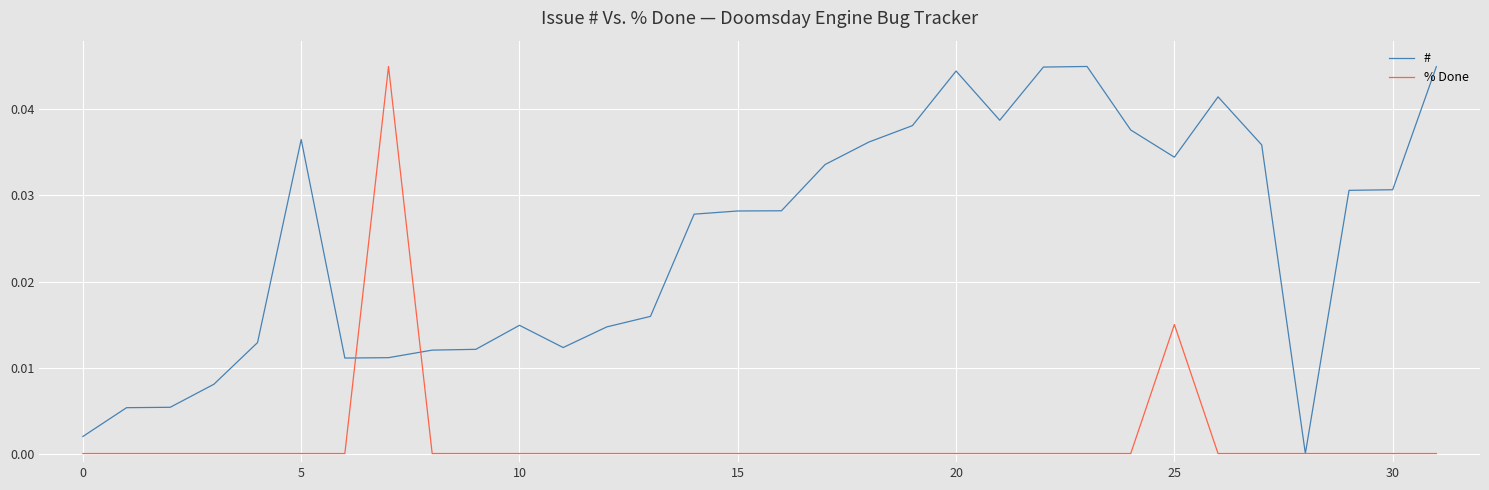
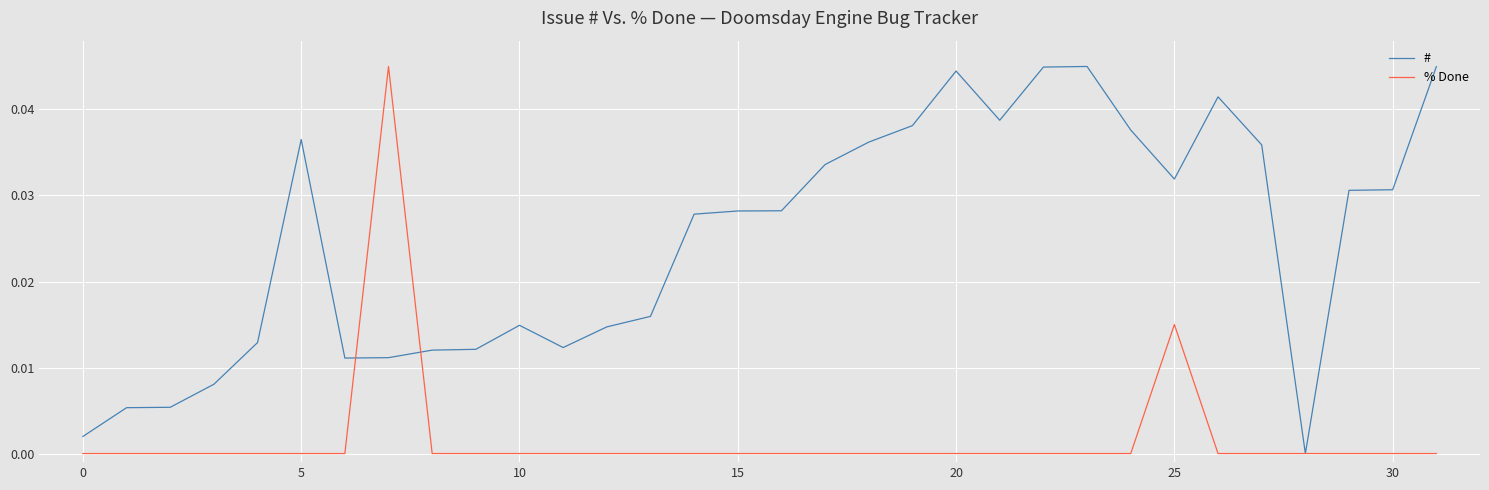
  {
    "#": {
      "0": 0.002,
      "5": 0.037,
      "10": 0.015,
      "15": 0.028,
      "20": 0.044,
-     "25": 0.034,
+     "25": 0.032,
      "30": 0.031
    },
    "% Done": {
      "0": 0.000,
      "5": 0.000,
      "10": 0.000,
      "15": 0.000,
      "20": 0.000,
      "25": 0.015,
      "30": 0.000
    }
  }
